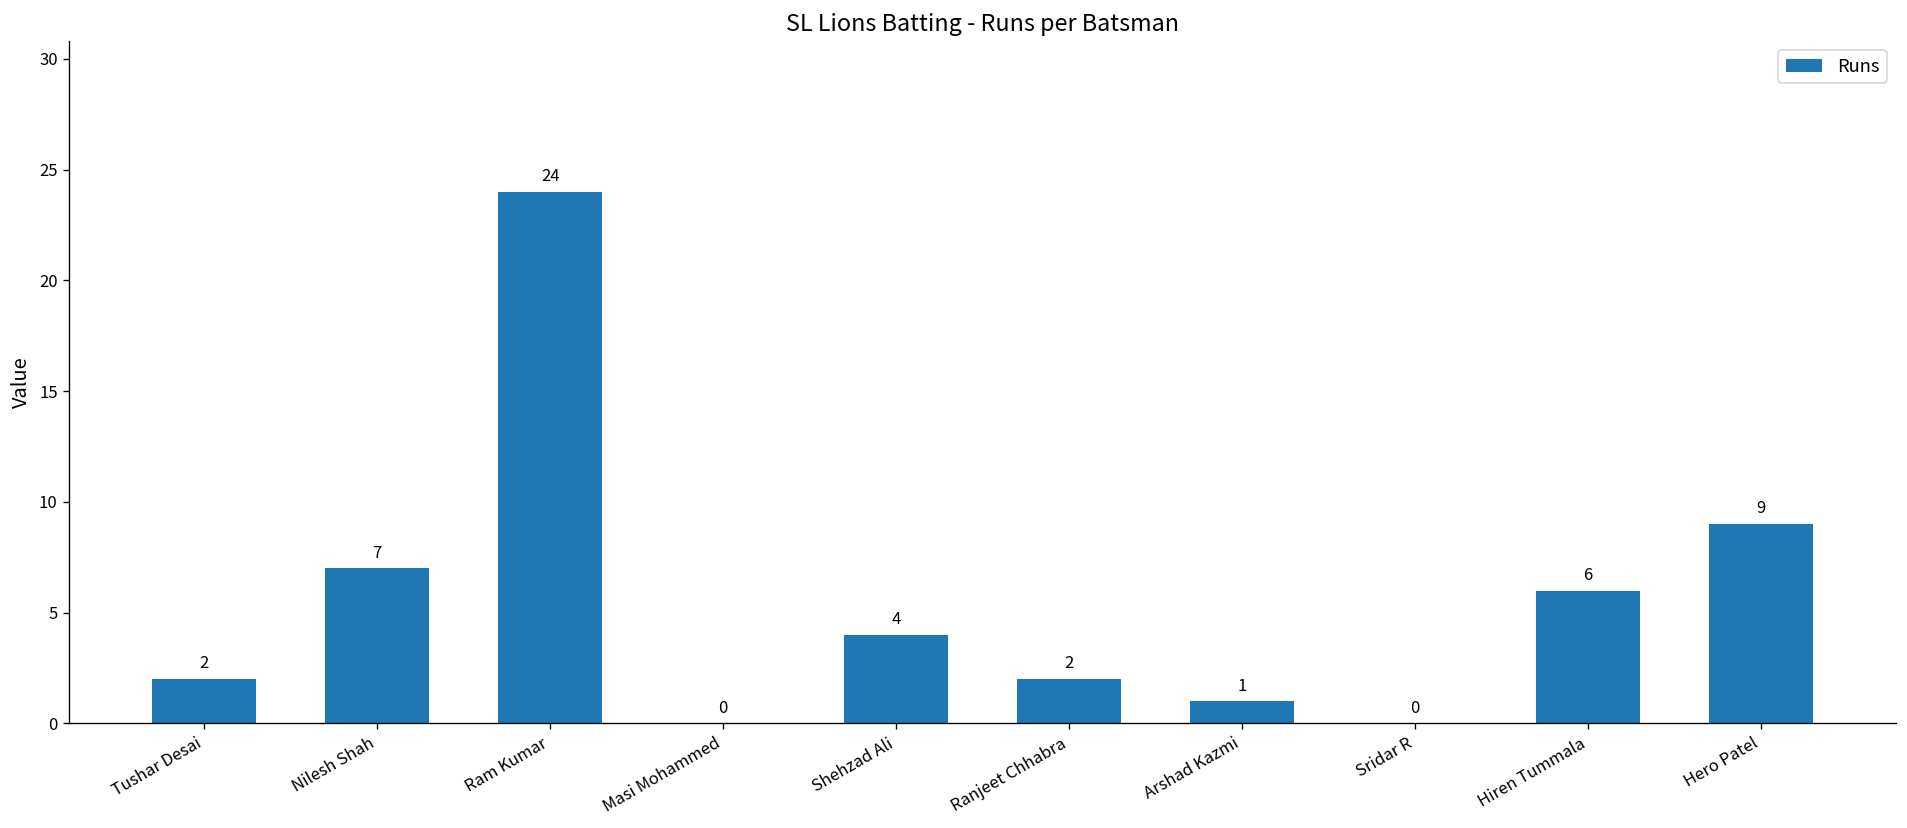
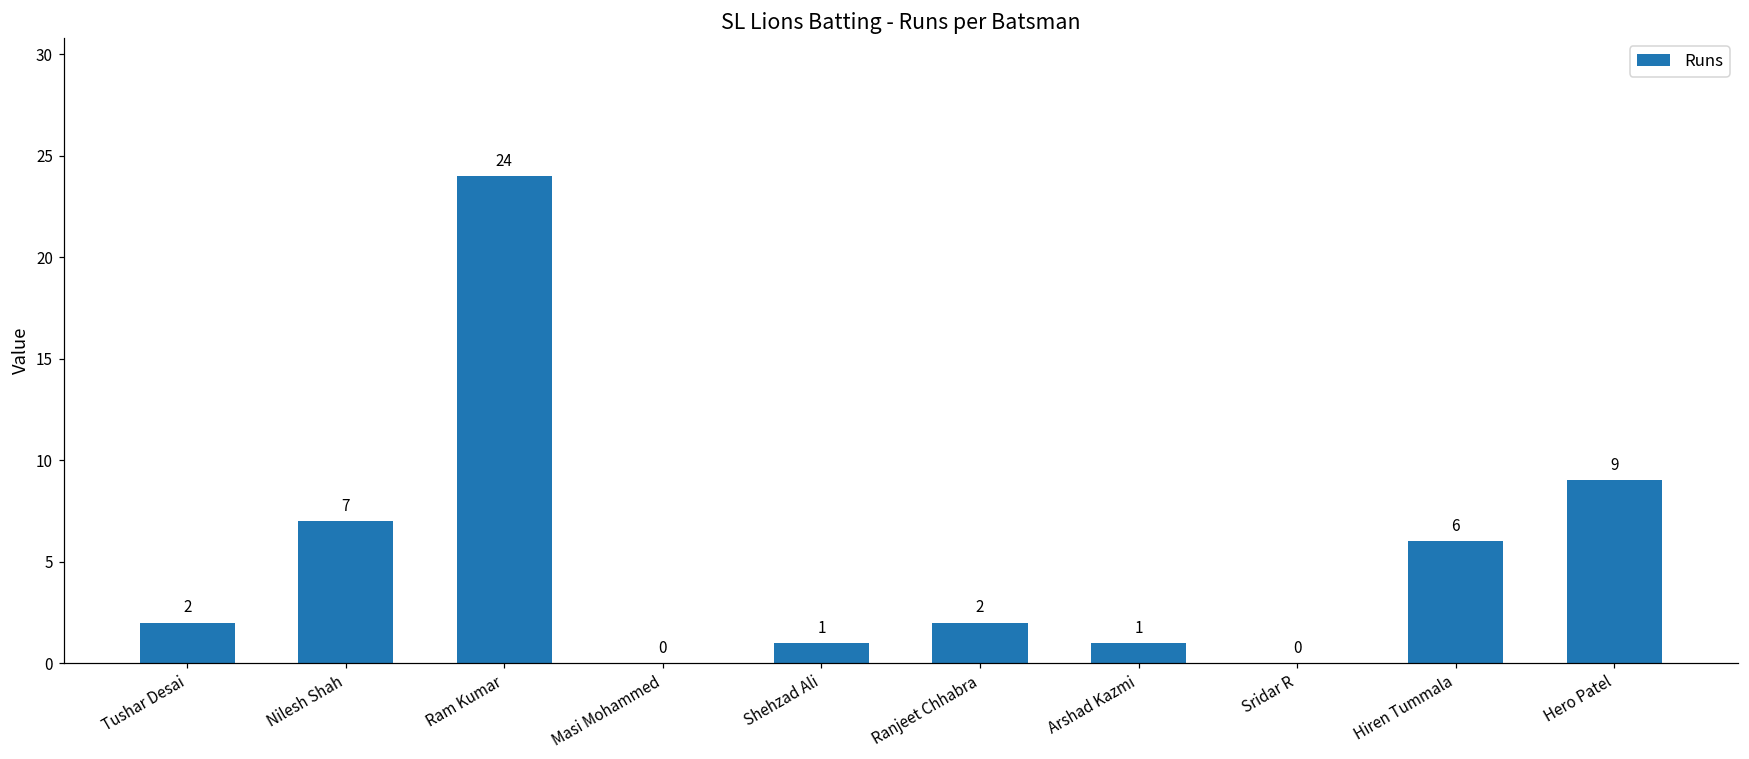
  {
    "Tushar Desai": 2,
    "Nilesh Shah": 7,
    "Ram Kumar": 24,
    "Masi Mohammed": 0,
-   "Shehzad Ali": 4,
+   "Shehzad Ali": 1,
    "Ranjeet Chhabra": 2,
    "Arshad Kazmi": 1,
    "Sridar R": 0,
    "Hiren Tummala": 6,
    "Hero Patel": 9
  }
